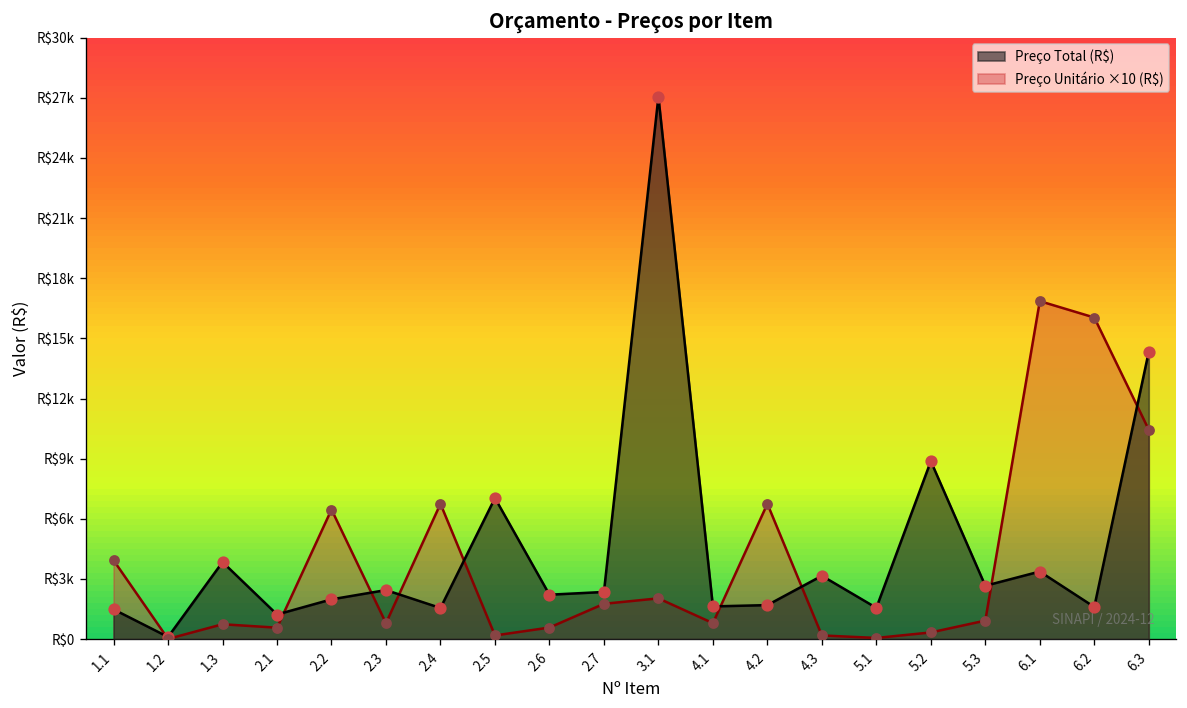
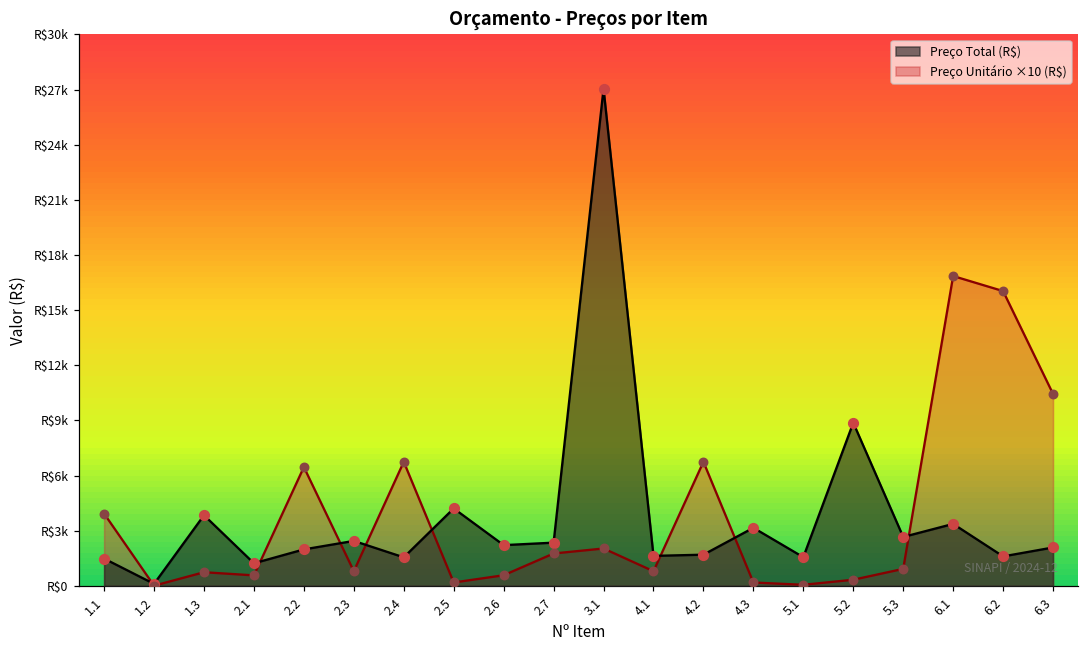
  {
    "Preço Total (R$)": {
      "1.1": "R$1500",
      "1.3": "R$3800",
      "2.1": "R$1200",
      "2.2": "R$2000",
      "2.3": "R$2400",
      "2.4": "R$1600",
-     "2.5": "R$7000",
+     "2.5": "R$4200",
      "2.6": "R$2200",
      "2.7": "R$2400",
      "3.1": "R$27100",
      "4.1": "R$1600",
      "4.2": "R$1700",
      "4.3": "R$3200",
      "5.1": "R$1600",
      "5.2": "R$8900",
      "5.3": "R$2700",
      "6.1": "R$3400",
-     "6.3": "R$14300"
+     "6.3": "R$2100"
    },
    "Preço Unitário ×10 (R$)": {
      "1.1": "R$3900",
      "1.3": "R$700",
      "2.1": "R$600",
      "2.2": "R$6500",
      "2.3": "R$800",
      "2.4": "R$6700",
      "2.5": "R$200",
      "2.6": "R$600",
      "2.7": "R$1800",
      "3.1": "R$2000",
      "4.1": "R$800",
      "4.2": "R$6700",
      "4.3": "R$200",
      "5.1": "R$100",
      "5.2": "R$300",
      "5.3": "R$900",
      "6.1": "R$16900",
      "6.2": "R$16000",
      "6.3": "R$10400"
    }
  }
